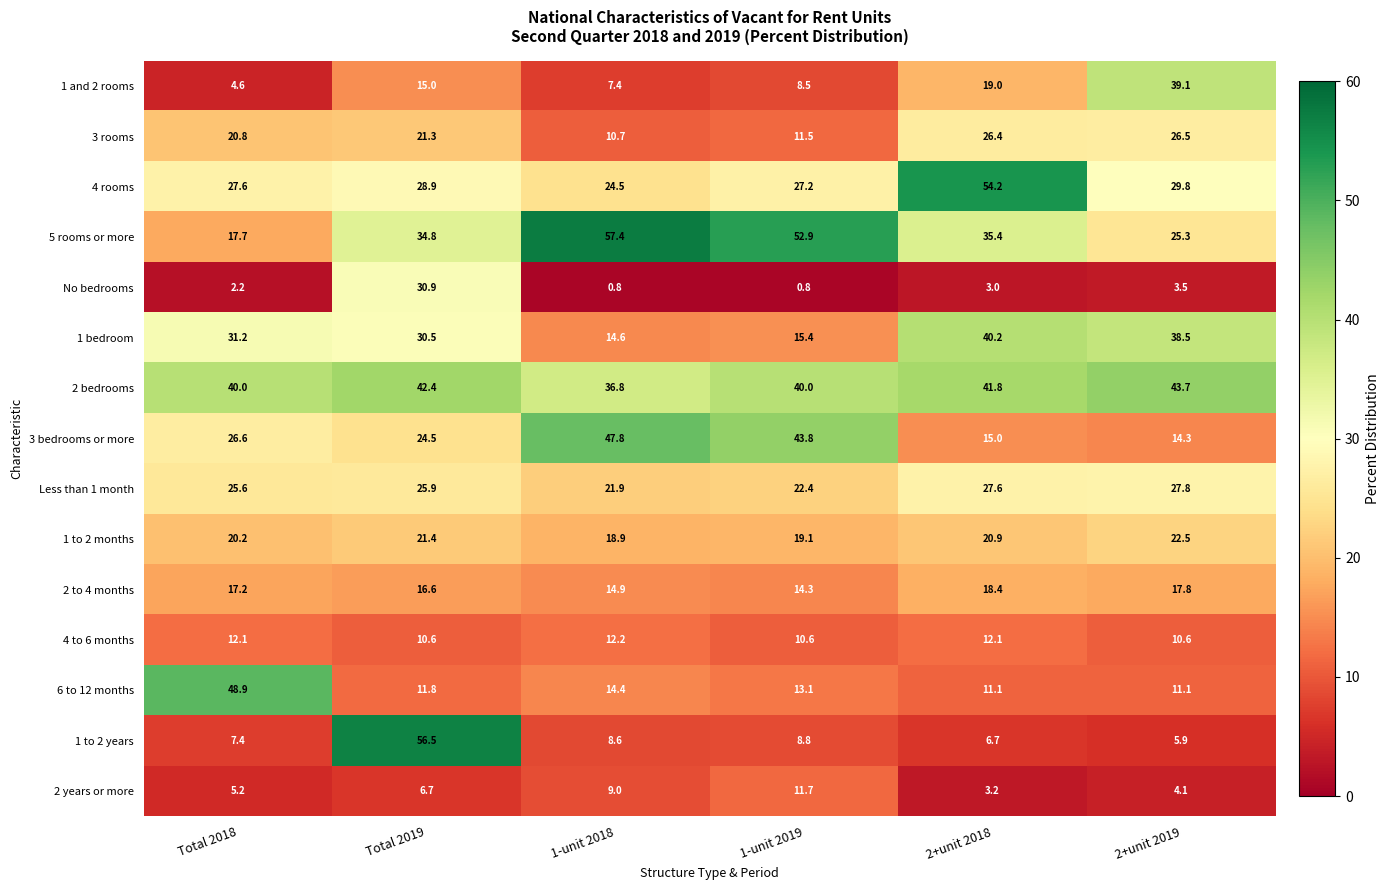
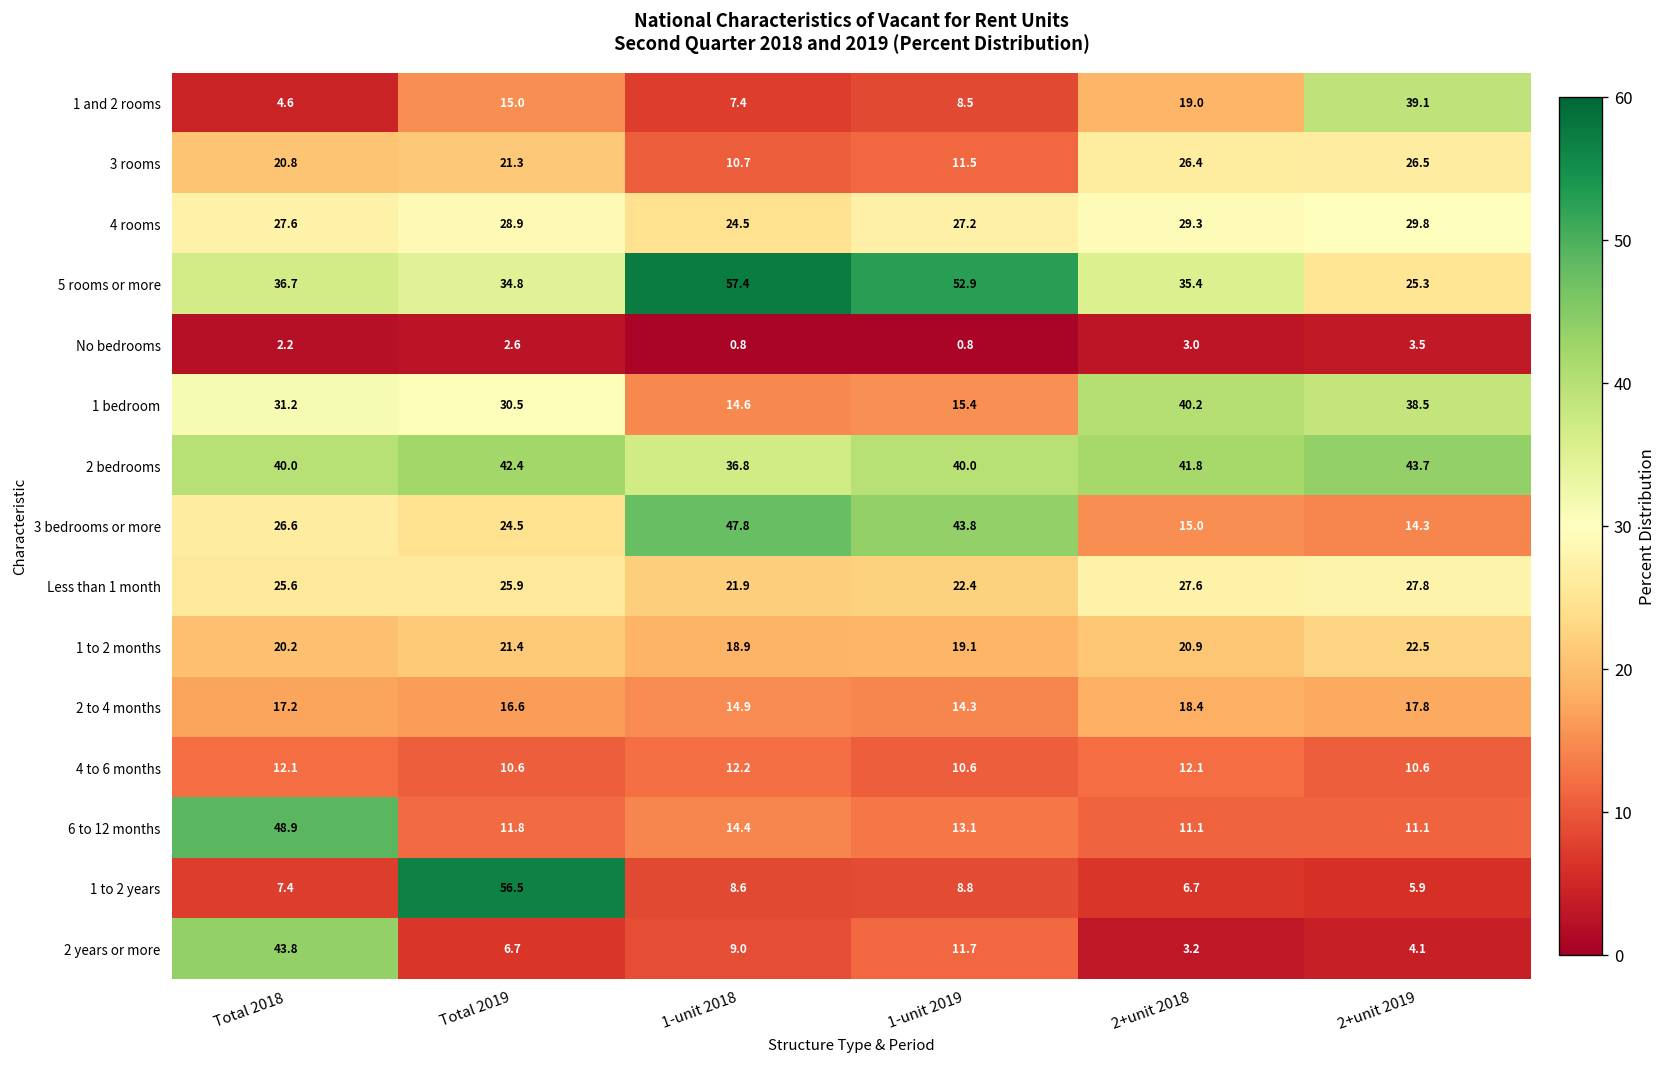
  {
    "1 and 2 rooms": {
      "Total 2018": 4.6,
      "Total 2019": 15.0,
      "1-unit 2018": 7.4,
      "1-unit 2019": 8.5,
      "2+unit 2018": 19.0,
      "2+unit 2019": 39.1
    },
    "3 rooms": {
      "Total 2018": 20.8,
      "Total 2019": 21.3,
      "1-unit 2018": 10.7,
      "1-unit 2019": 11.5,
      "2+unit 2018": 26.4,
      "2+unit 2019": 26.5
    },
    "4 rooms": {
      "Total 2018": 27.6,
      "Total 2019": 28.9,
      "1-unit 2018": 24.5,
      "1-unit 2019": 27.2,
-     "2+unit 2018": 54.2,
+     "2+unit 2018": 29.3,
      "2+unit 2019": 29.8
    },
    "5 rooms or more": {
-     "Total 2018": 17.7,
+     "Total 2018": 36.7,
      "Total 2019": 34.8,
      "1-unit 2018": 57.4,
      "1-unit 2019": 52.9,
      "2+unit 2018": 35.4,
      "2+unit 2019": 25.3
    },
    "No bedrooms": {
      "Total 2018": 2.2,
-     "Total 2019": 30.9,
+     "Total 2019": 2.6,
      "1-unit 2018": 0.8,
      "1-unit 2019": 0.8,
      "2+unit 2018": 3.0,
      "2+unit 2019": 3.5
    },
    "1 bedroom": {
      "Total 2018": 31.2,
      "Total 2019": 30.5,
      "1-unit 2018": 14.6,
      "1-unit 2019": 15.4,
      "2+unit 2018": 40.2,
      "2+unit 2019": 38.5
    },
    "2 bedrooms": {
      "Total 2018": 40.0,
      "Total 2019": 42.4,
      "1-unit 2018": 36.8,
      "1-unit 2019": 40.0,
      "2+unit 2018": 41.8,
      "2+unit 2019": 43.7
    },
    "3 bedrooms or more": {
      "Total 2018": 26.6,
      "Total 2019": 24.5,
      "1-unit 2018": 47.8,
      "1-unit 2019": 43.8,
      "2+unit 2018": 15.0,
      "2+unit 2019": 14.3
    },
    "Less than 1 month": {
      "Total 2018": 25.6,
      "Total 2019": 25.9,
      "1-unit 2018": 21.9,
      "1-unit 2019": 22.4,
      "2+unit 2018": 27.6,
      "2+unit 2019": 27.8
    },
    "1 to 2 months": {
      "Total 2018": 20.2,
      "Total 2019": 21.4,
      "1-unit 2018": 18.9,
      "1-unit 2019": 19.1,
      "2+unit 2018": 20.9,
      "2+unit 2019": 22.5
    },
    "2 to 4 months": {
      "Total 2018": 17.2,
      "Total 2019": 16.6,
      "1-unit 2018": 14.9,
      "1-unit 2019": 14.3,
      "2+unit 2018": 18.4,
      "2+unit 2019": 17.8
    },
    "4 to 6 months": {
      "Total 2018": 12.1,
      "Total 2019": 10.6,
      "1-unit 2018": 12.2,
      "1-unit 2019": 10.6,
      "2+unit 2018": 12.1,
      "2+unit 2019": 10.6
    },
    "6 to 12 months": {
      "Total 2018": 48.9,
      "Total 2019": 11.8,
      "1-unit 2018": 14.4,
      "1-unit 2019": 13.1,
      "2+unit 2018": 11.1,
      "2+unit 2019": 11.1
    },
    "1 to 2 years": {
      "Total 2018": 7.4,
      "Total 2019": 56.5,
      "1-unit 2018": 8.6,
      "1-unit 2019": 8.8,
      "2+unit 2018": 6.7,
      "2+unit 2019": 5.9
    },
    "2 years or more": {
-     "Total 2018": 5.2,
+     "Total 2018": 43.8,
      "Total 2019": 6.7,
      "1-unit 2018": 9.0,
      "1-unit 2019": 11.7,
      "2+unit 2018": 3.2,
      "2+unit 2019": 4.1
    }
  }
